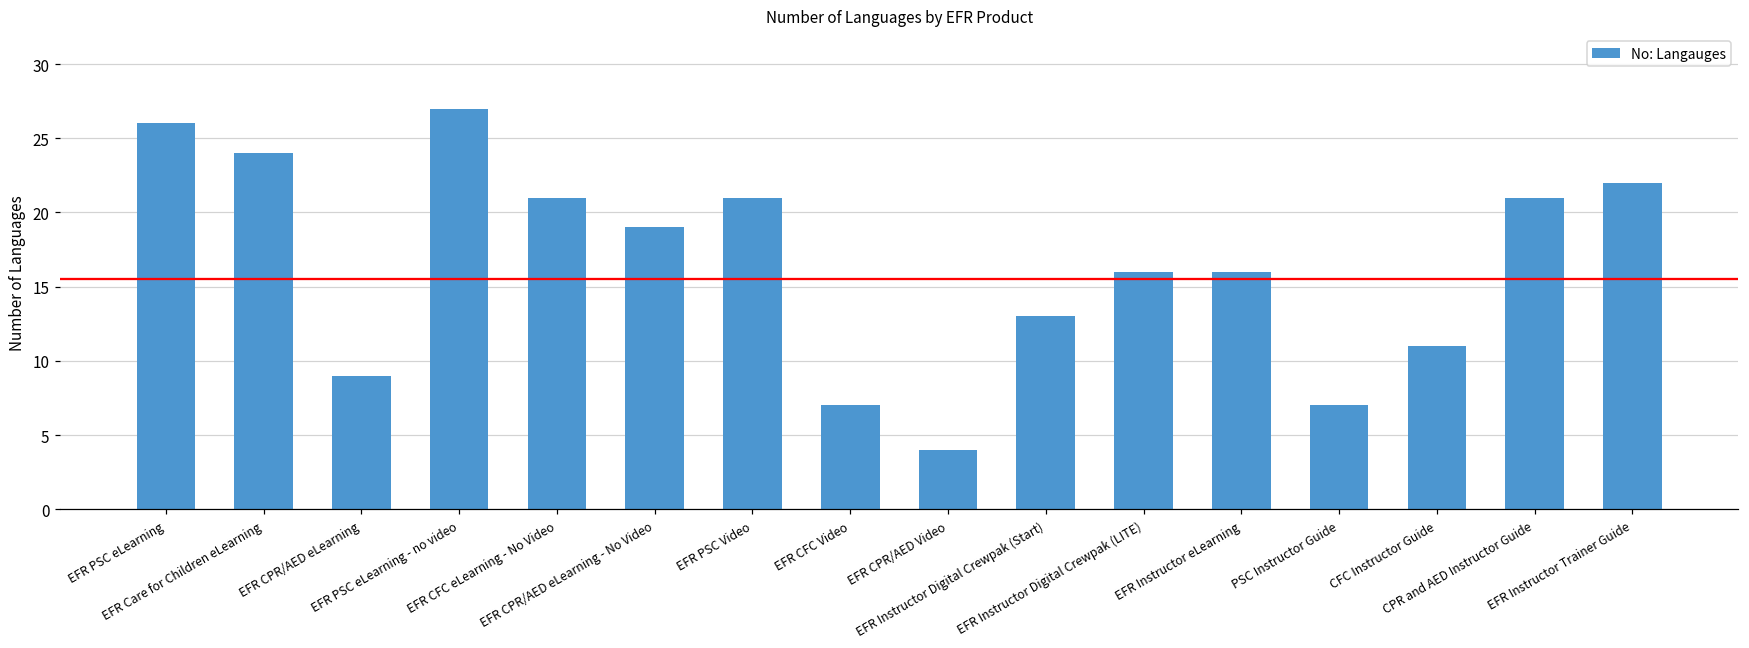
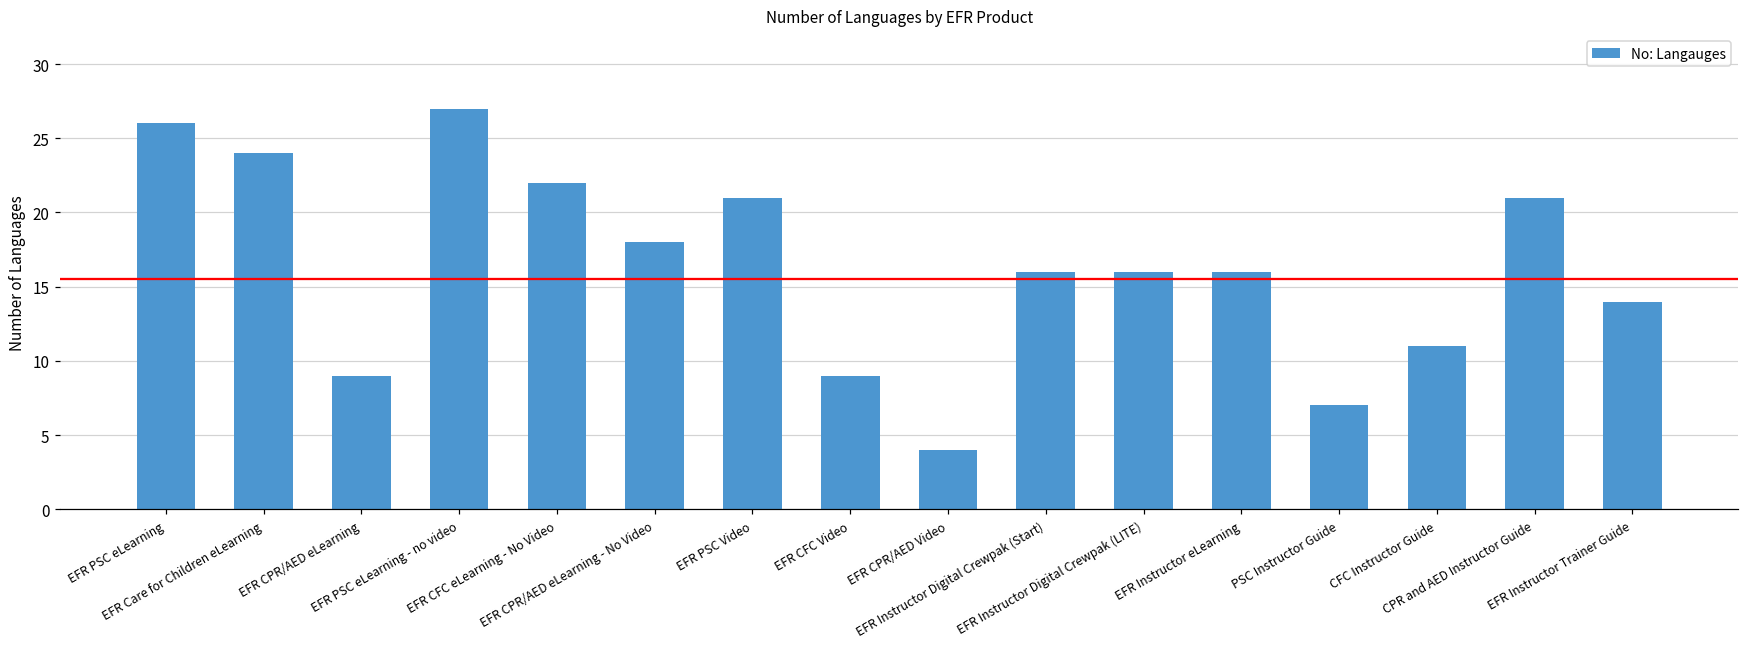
  {
    "EFR PSC eLearning": 26,
    "EFR Care for Children eLearning": 24,
    "EFR CPR/AED eLearning": 9,
    "EFR PSC eLearning - no video": 27,
-   "EFR CFC eLearning - No Video": 21,
-   "EFR CPR/AED eLearning - No Video": 19,
+   "EFR CFC eLearning - No Video": 22,
+   "EFR CPR/AED eLearning - No Video": 18,
    "EFR PSC Video": 21,
-   "EFR CFC Video": 7,
+   "EFR CFC Video": 9,
    "EFR CPR/AED Video": 4,
-   "EFR Instructor Digital Crewpak (Start)": 13,
+   "EFR Instructor Digital Crewpak (Start)": 16,
    "EFR Instructor Digital Crewpak (LITE)": 16,
    "EFR Instructor eLearning": 16,
    "PSC Instructor Guide": 7,
    "CFC Instructor Guide": 11,
    "CPR and AED Instructor Guide": 21,
-   "EFR Instructor Trainer Guide": 22
+   "EFR Instructor Trainer Guide": 14
  }
